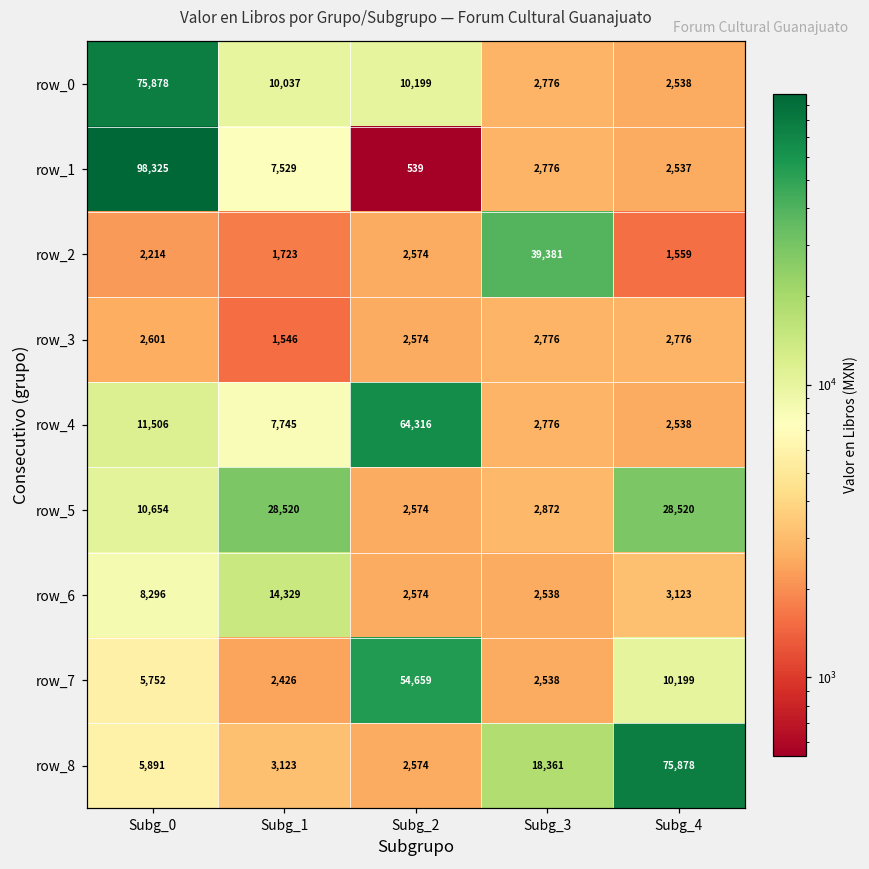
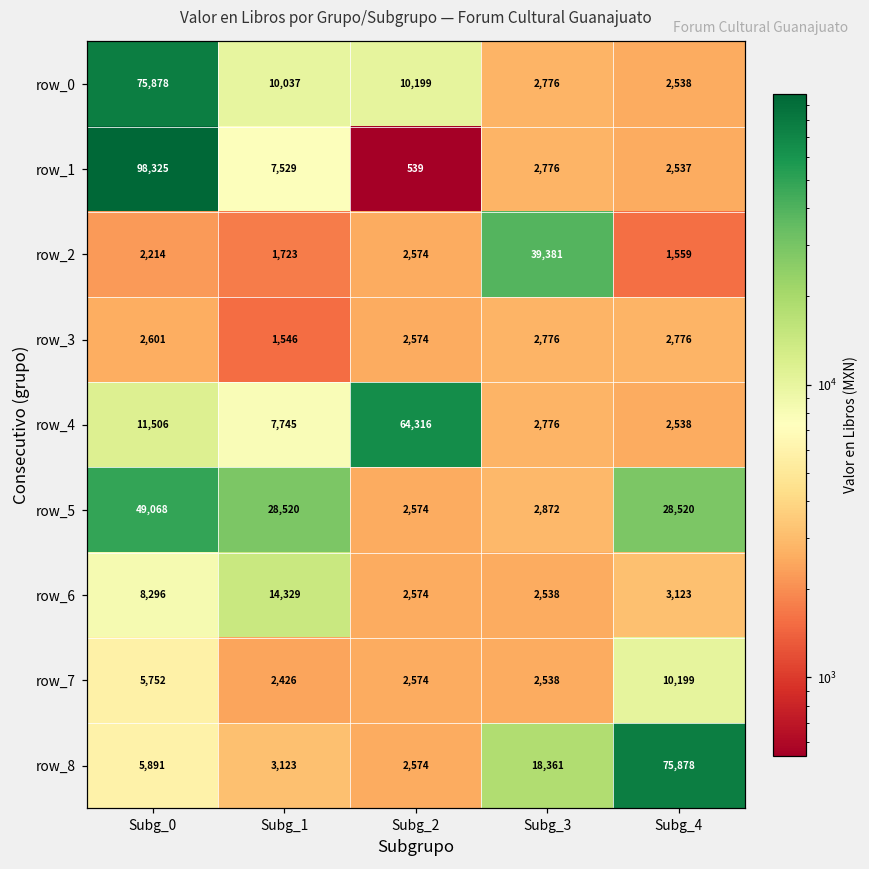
  {
    "row_0": {
      "Subg_0": "75,878",
      "Subg_1": "10,037",
      "Subg_2": "10,199",
      "Subg_3": "2,776",
      "Subg_4": "2,538"
    },
    "row_1": {
      "Subg_0": "98,325",
      "Subg_1": "7,529",
      "Subg_2": "539",
      "Subg_3": "2,776",
      "Subg_4": "2,537"
    },
    "row_2": {
      "Subg_0": "2,214",
      "Subg_1": "1,723",
      "Subg_2": "2,574",
      "Subg_3": "39,381",
      "Subg_4": "1,559"
    },
    "row_3": {
      "Subg_0": "2,601",
      "Subg_1": "1,546",
      "Subg_2": "2,574",
      "Subg_3": "2,776",
      "Subg_4": "2,776"
    },
    "row_4": {
      "Subg_0": "11,506",
      "Subg_1": "7,745",
      "Subg_2": "64,316",
      "Subg_3": "2,776",
      "Subg_4": "2,538"
    },
    "row_5": {
-     "Subg_0": "10,654",
+     "Subg_0": "49,068",
      "Subg_1": "28,520",
      "Subg_2": "2,574",
      "Subg_3": "2,872",
      "Subg_4": "28,520"
    },
    "row_6": {
      "Subg_0": "8,296",
      "Subg_1": "14,329",
      "Subg_2": "2,574",
      "Subg_3": "2,538",
      "Subg_4": "3,123"
    },
    "row_7": {
      "Subg_0": "5,752",
      "Subg_1": "2,426",
-     "Subg_2": "54,659",
+     "Subg_2": "2,574",
      "Subg_3": "2,538",
      "Subg_4": "10,199"
    },
    "row_8": {
      "Subg_0": "5,891",
      "Subg_1": "3,123",
      "Subg_2": "2,574",
      "Subg_3": "18,361",
      "Subg_4": "75,878"
    }
  }
